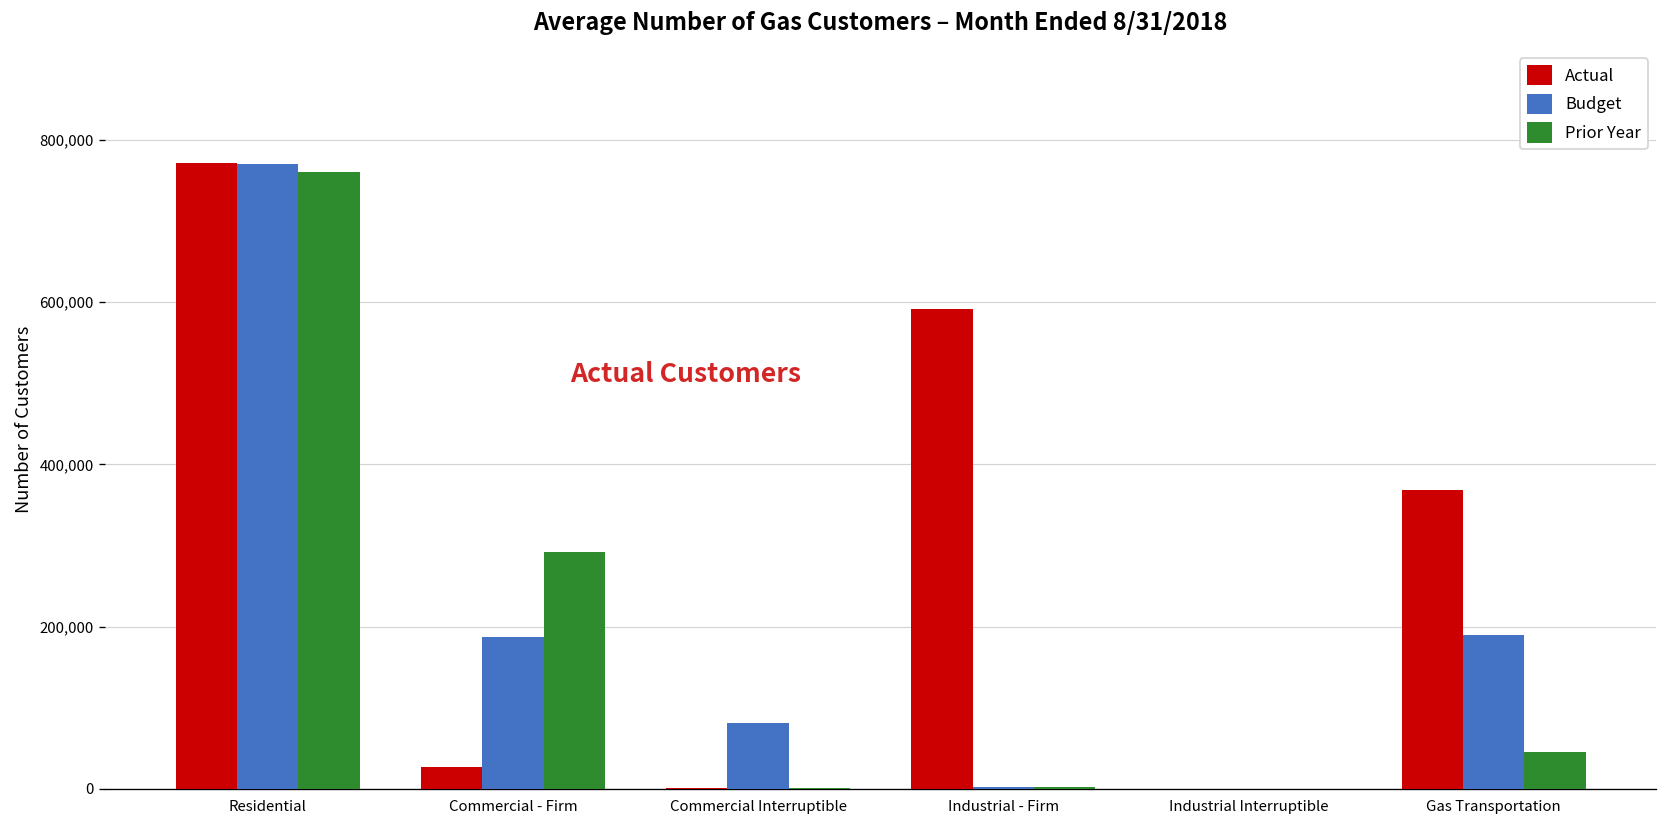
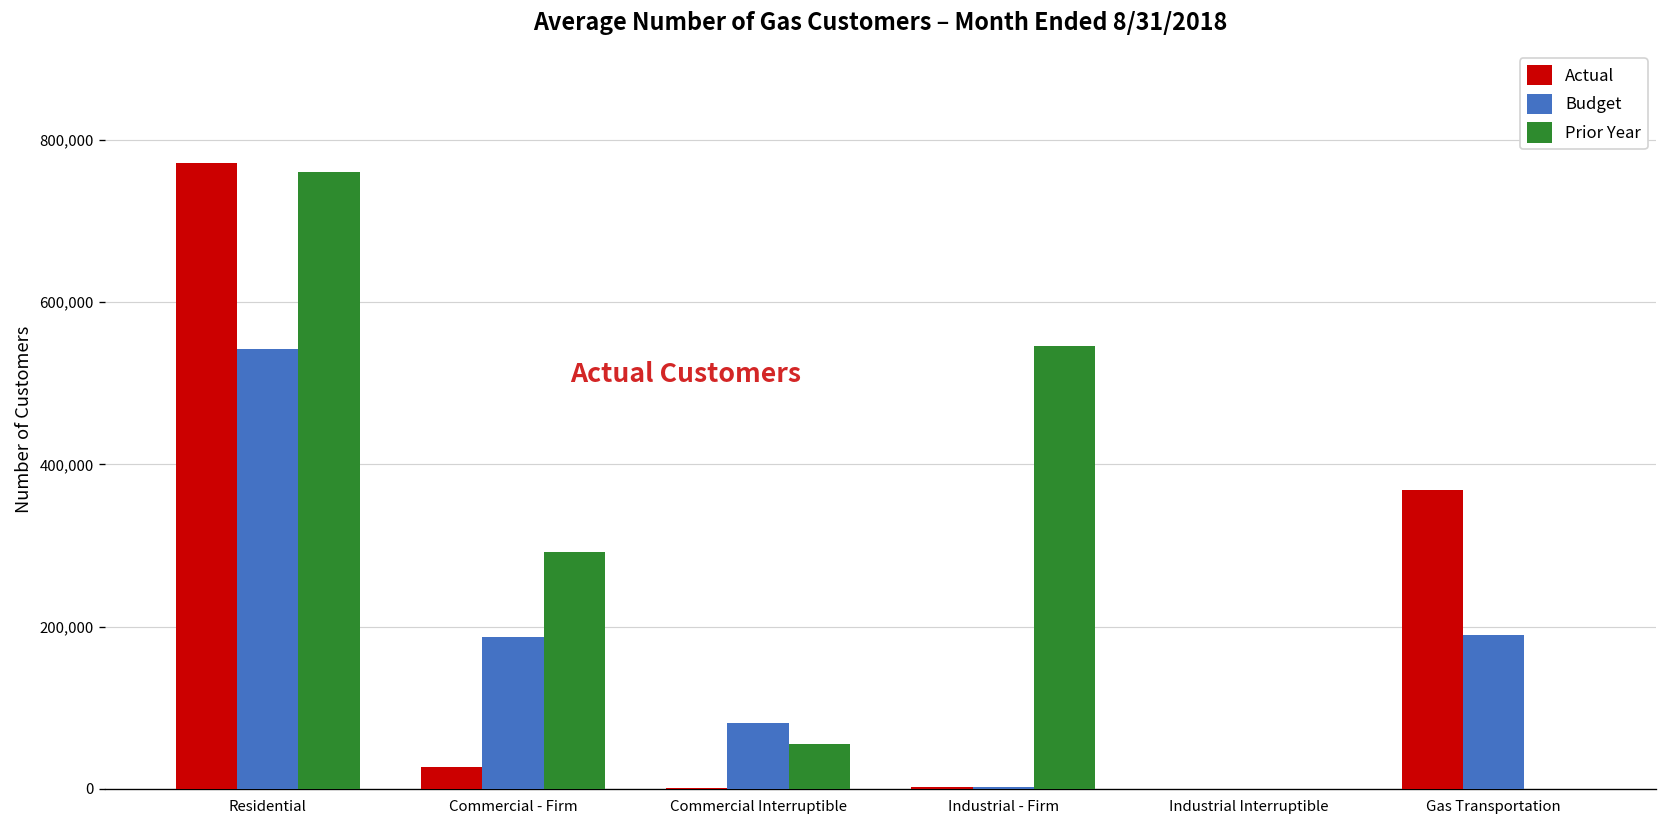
  {
    "Actual": {
      "Residential": "770,000",
      "Commercial - Firm": "30,000",
-     "Industrial - Firm": "590,000",
+     "Industrial - Firm": "0",
      "Gas Transportation": "370,000"
    },
    "Budget": {
-     "Residential": "770,000",
+     "Residential": "540,000",
      "Commercial - Firm": "190,000",
      "Commercial Interruptible": "80,000",
      "Gas Transportation": "190,000"
    },
    "Prior Year": {
      "Residential": "760,000",
      "Commercial - Firm": "290,000",
-     "Commercial Interruptible": "0",
-     "Industrial - Firm": "0",
-     "Gas Transportation": "50,000"
+     "Commercial Interruptible": "60,000",
+     "Industrial - Firm": "550,000",
+     "Gas Transportation": "0"
    }
  }
